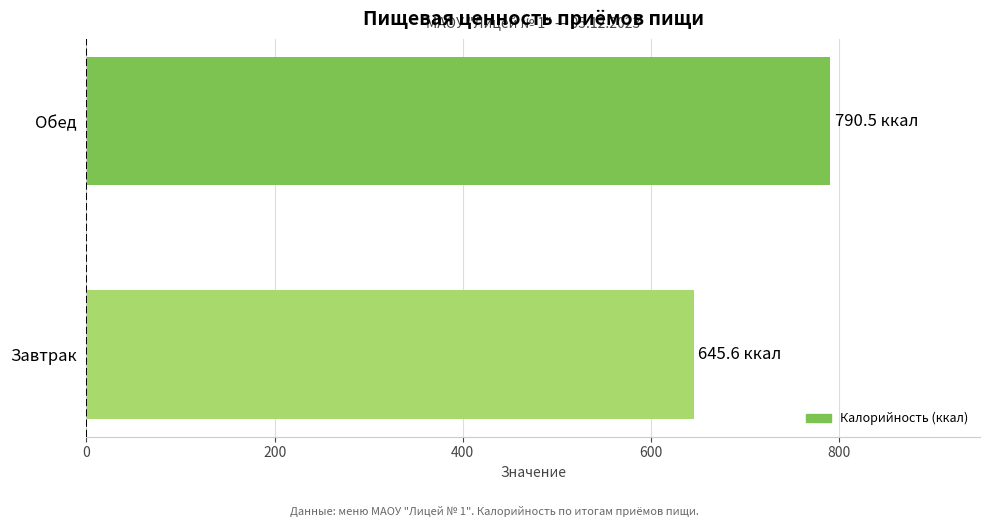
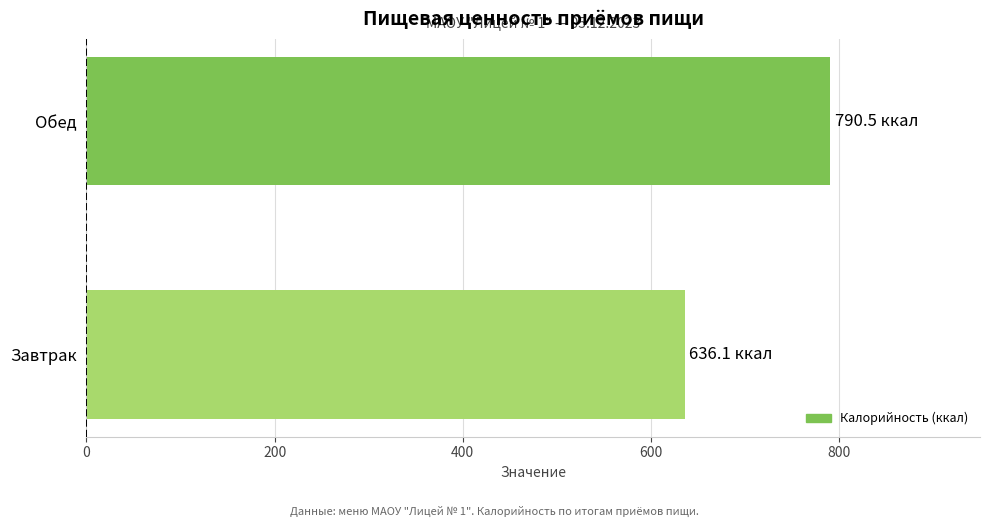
  {
    "Обед": 790.5,
-   "Завтрак": 645.6
+   "Завтрак": 636.1
  }
